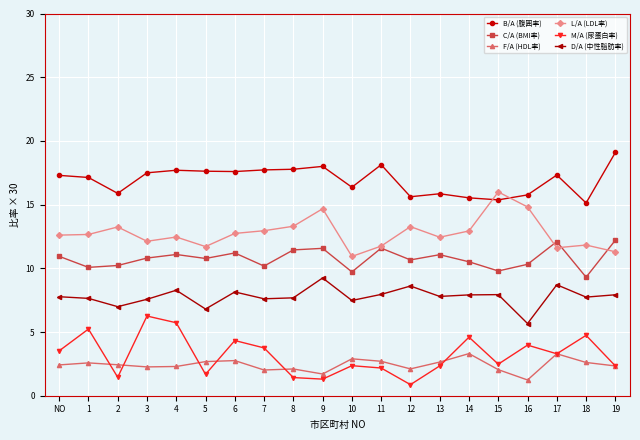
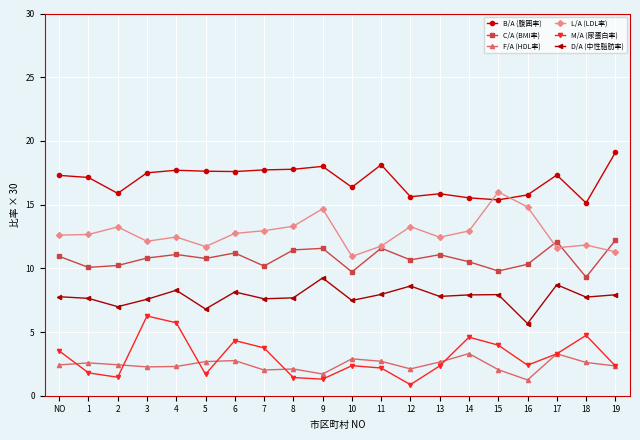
  {
    "M/A (尿蛋白率)": {
      "NO": 3.5,
-     "1": 5.2,
+     "1": 1.8,
      "2": 1.4,
      "3": 6.3,
      "4": 5.7,
      "5": 1.7,
      "6": 4.3,
      "7": 3.8,
      "8": 1.4,
      "9": 1.3,
      "10": 2.4,
      "11": 2.2,
      "12": 0.9,
      "13": 2.3,
      "14": 4.6,
-     "15": 2.5,
-     "16": 4.0,
+     "15": 4.0,
+     "16": 2.4,
      "18": 4.7
    }
  }
